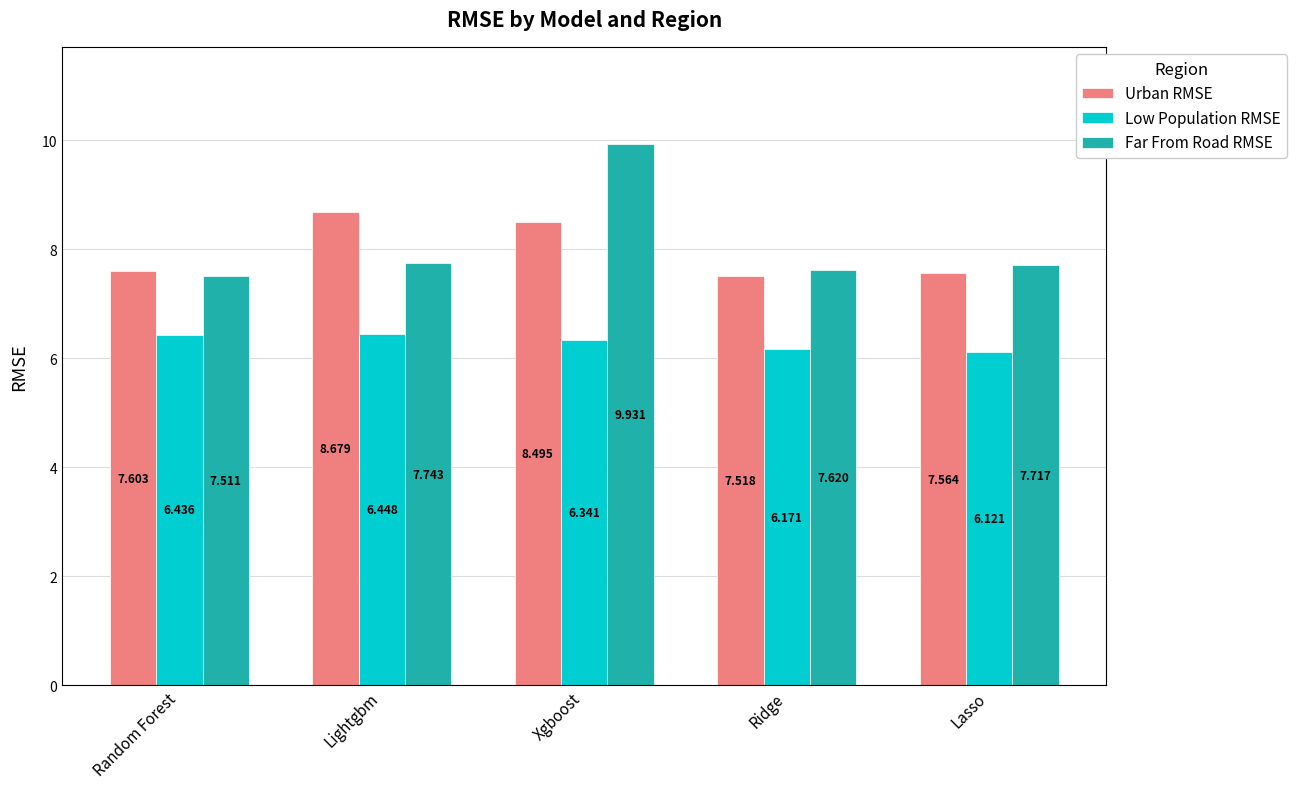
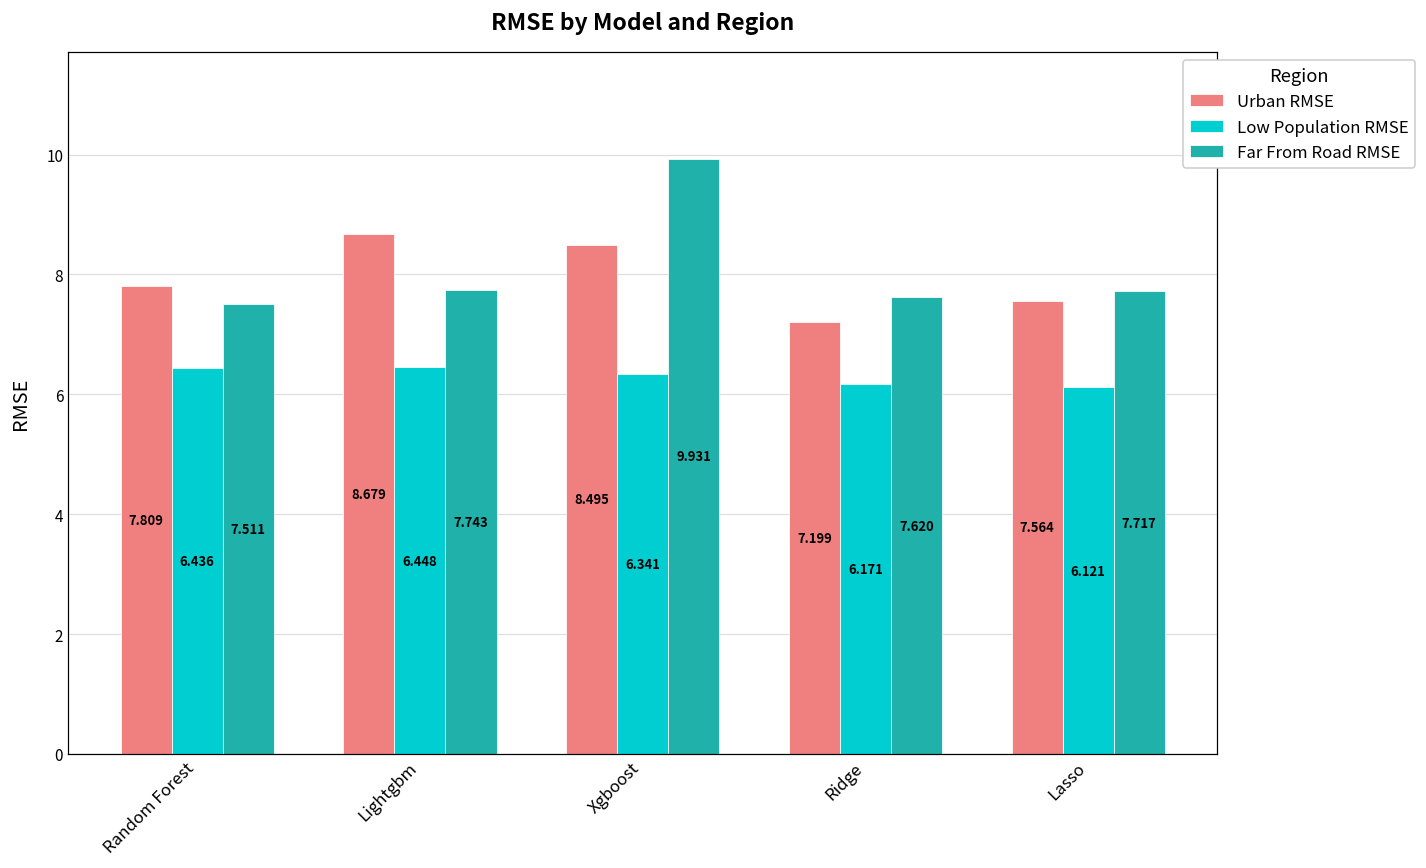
  {
    "Urban RMSE": {
-     "Random Forest": 7.603,
+     "Random Forest": 7.809,
      "Lightgbm": 8.679,
      "Xgboost": 8.495,
-     "Ridge": 7.518,
+     "Ridge": 7.199,
      "Lasso": 7.564
    }
  }
